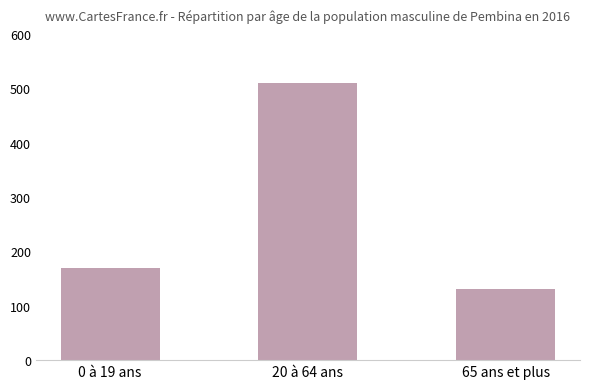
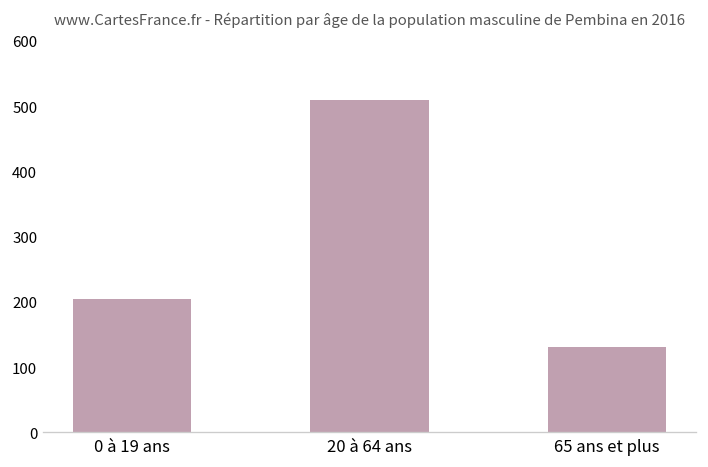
  {
-   "0 à 19 ans": 170,
+   "0 à 19 ans": 200,
    "20 à 64 ans": 510,
    "65 ans et plus": 130
  }
